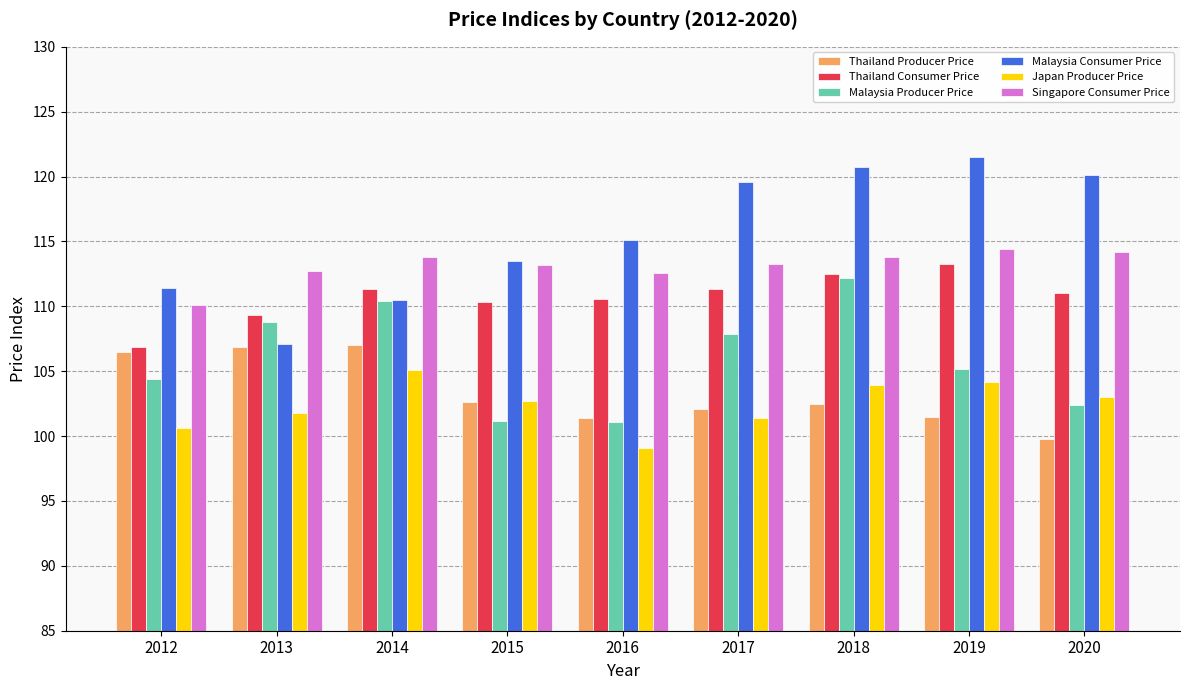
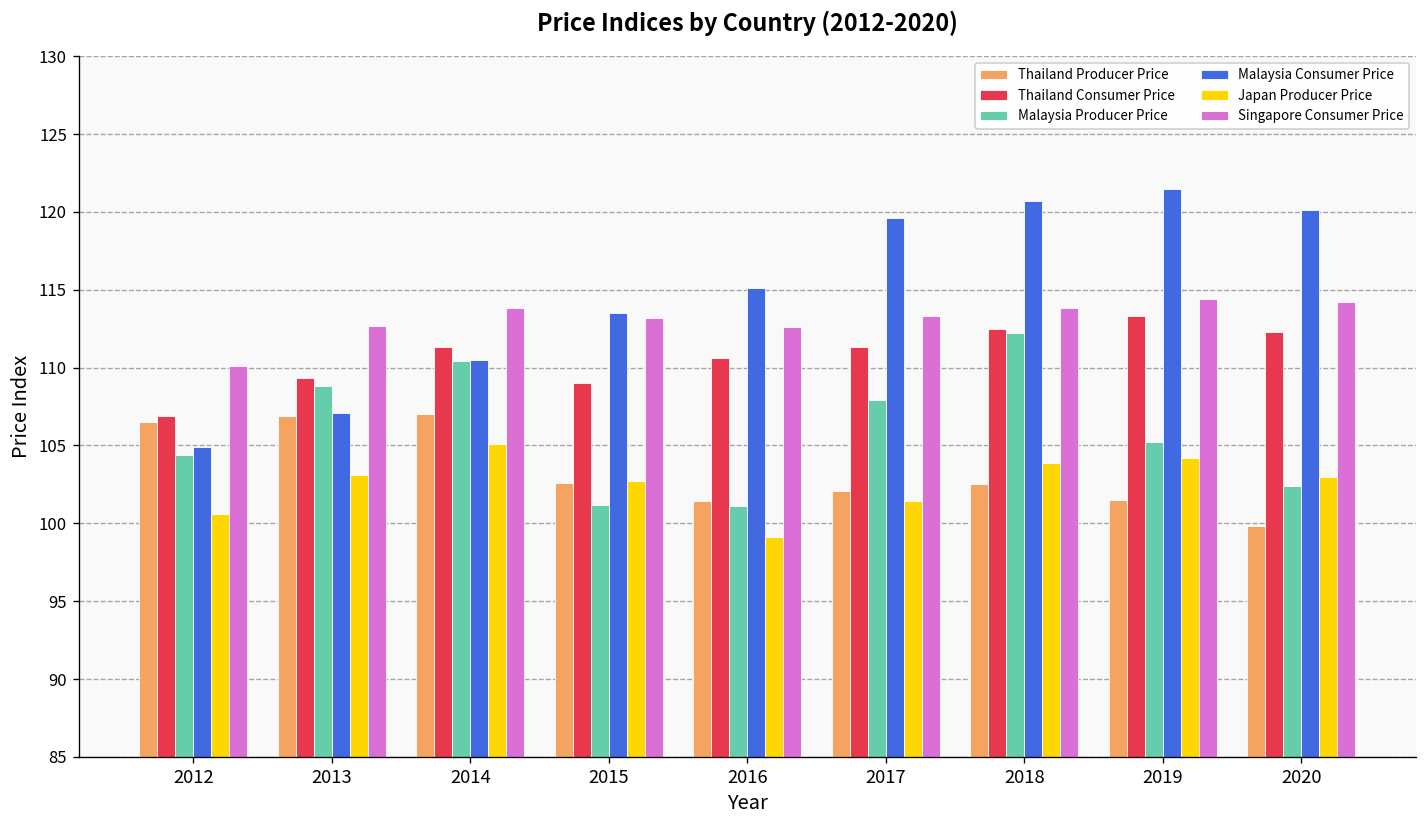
  {
    "Thailand Producer Price": {
      "2012": 106.5,
      "2013": 106.9,
      "2014": 107.0,
      "2015": 102.6,
      "2016": 101.4,
      "2017": 102.1,
      "2018": 102.5,
      "2019": 101.5,
      "2020": 99.8
    },
    "Thailand Consumer Price": {
      "2012": 106.9,
      "2013": 109.3,
      "2014": 111.3,
-     "2015": 110.3,
+     "2015": 109.0,
      "2016": 110.6,
      "2017": 111.3,
      "2018": 112.5,
      "2019": 113.3,
-     "2020": 111.0
+     "2020": 112.3
    },
    "Malaysia Producer Price": {
      "2012": 104.4,
      "2013": 108.8,
      "2014": 110.4,
      "2015": 101.2,
      "2016": 101.1,
      "2017": 107.9,
      "2018": 112.2,
      "2019": 105.2,
      "2020": 102.4
    },
    "Malaysia Consumer Price": {
-     "2012": 111.4,
+     "2012": 104.9,
      "2013": 107.1,
      "2014": 110.5,
      "2015": 113.5,
      "2016": 115.1,
      "2017": 119.6,
      "2018": 120.7,
      "2019": 121.5,
      "2020": 120.1
    },
    "Japan Producer Price": {
      "2012": 100.6,
-     "2013": 101.8,
+     "2013": 103.1,
      "2014": 105.1,
      "2015": 102.7,
      "2016": 99.1,
      "2017": 101.4,
      "2018": 103.9,
      "2019": 104.2,
      "2020": 103.0
    },
    "Singapore Consumer Price": {
      "2012": 110.1,
      "2013": 112.7,
      "2014": 113.8,
      "2015": 113.2,
      "2016": 112.6,
      "2017": 113.3,
      "2018": 113.8,
      "2019": 114.4,
      "2020": 114.2
    }
  }
